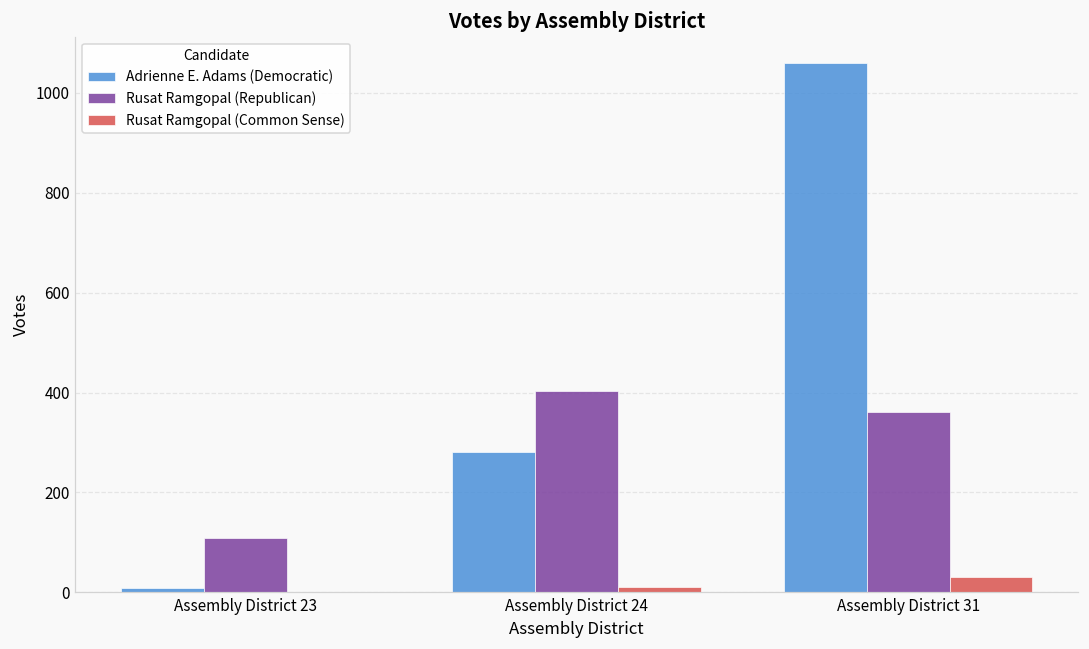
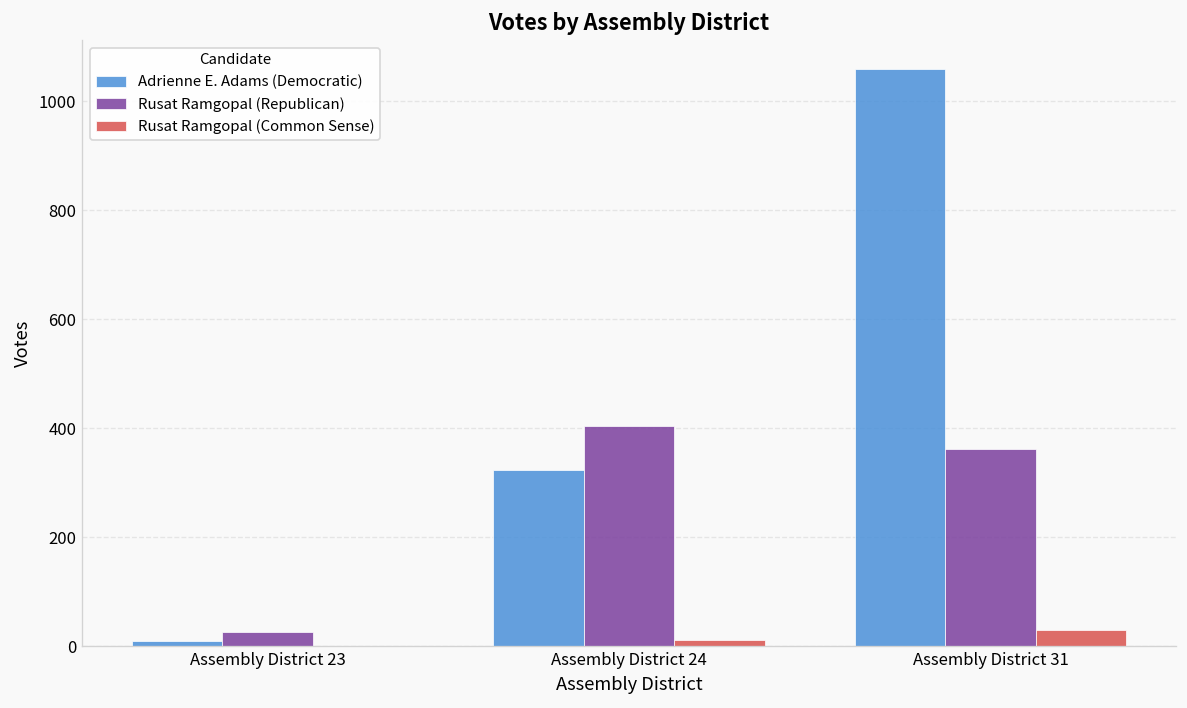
  {
    "Adrienne E. Adams (Democratic)": {
      "Assembly District 23": 10,
-     "Assembly District 24": 280,
+     "Assembly District 24": 320,
      "Assembly District 31": 1060
    },
    "Rusat Ramgopal (Republican)": {
-     "Assembly District 23": 110,
+     "Assembly District 23": 30,
      "Assembly District 24": 400,
      "Assembly District 31": 360
    },
    "Rusat Ramgopal (Common Sense)": {
      "Assembly District 23": 0,
      "Assembly District 24": 10,
      "Assembly District 31": 30
    }
  }
